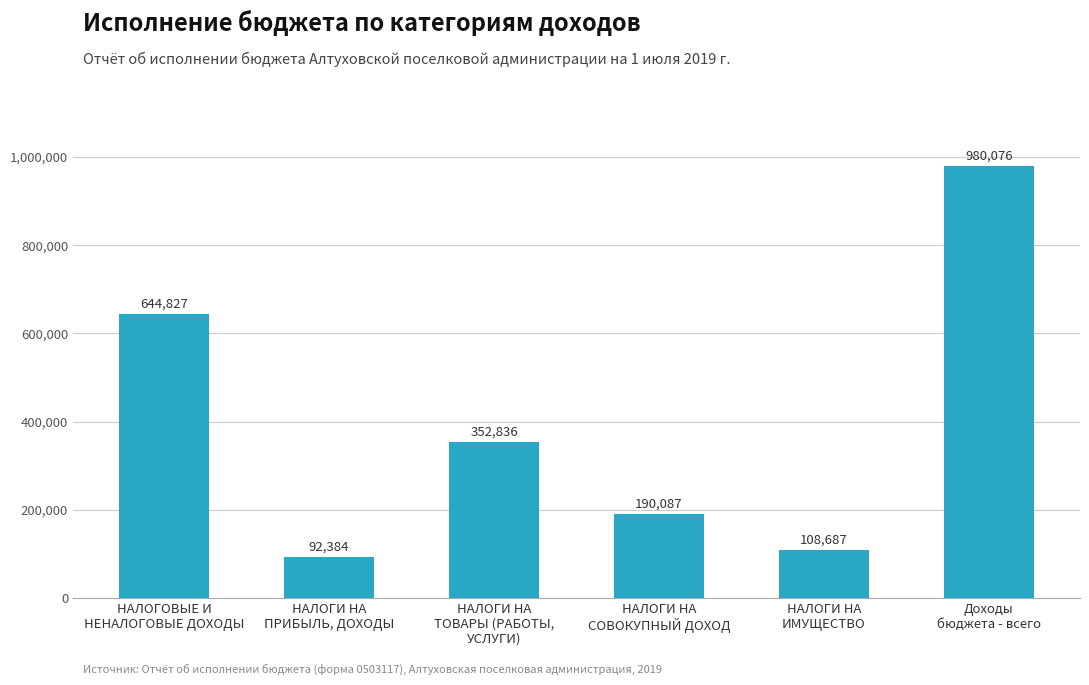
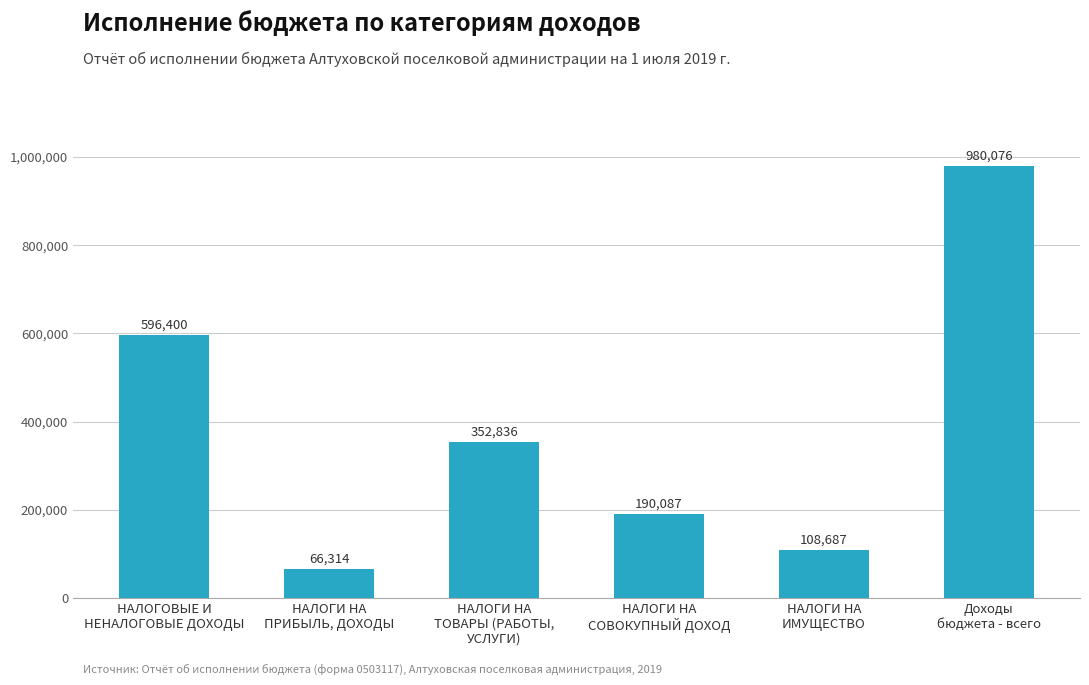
  {
-   "НАЛОГОВЫЕ И НЕНАЛОГОВЫЕ ДОХОДЫ": "644,827",
-   "НАЛОГИ НА ПРИБЫЛЬ, ДОХОДЫ": "92,384",
+   "НАЛОГОВЫЕ И НЕНАЛОГОВЫЕ ДОХОДЫ": "596,400",
+   "НАЛОГИ НА ПРИБЫЛЬ, ДОХОДЫ": "66,314",
    "НАЛОГИ НА ТОВАРЫ (РАБОТЫ, УСЛУГИ)": "352,836",
    "НАЛОГИ НА СОВОКУПНЫЙ ДОХОД": "190,087",
    "НАЛОГИ НА ИМУЩЕСТВО": "108,687",
    "Доходы бюджета - всего": "980,076"
  }
